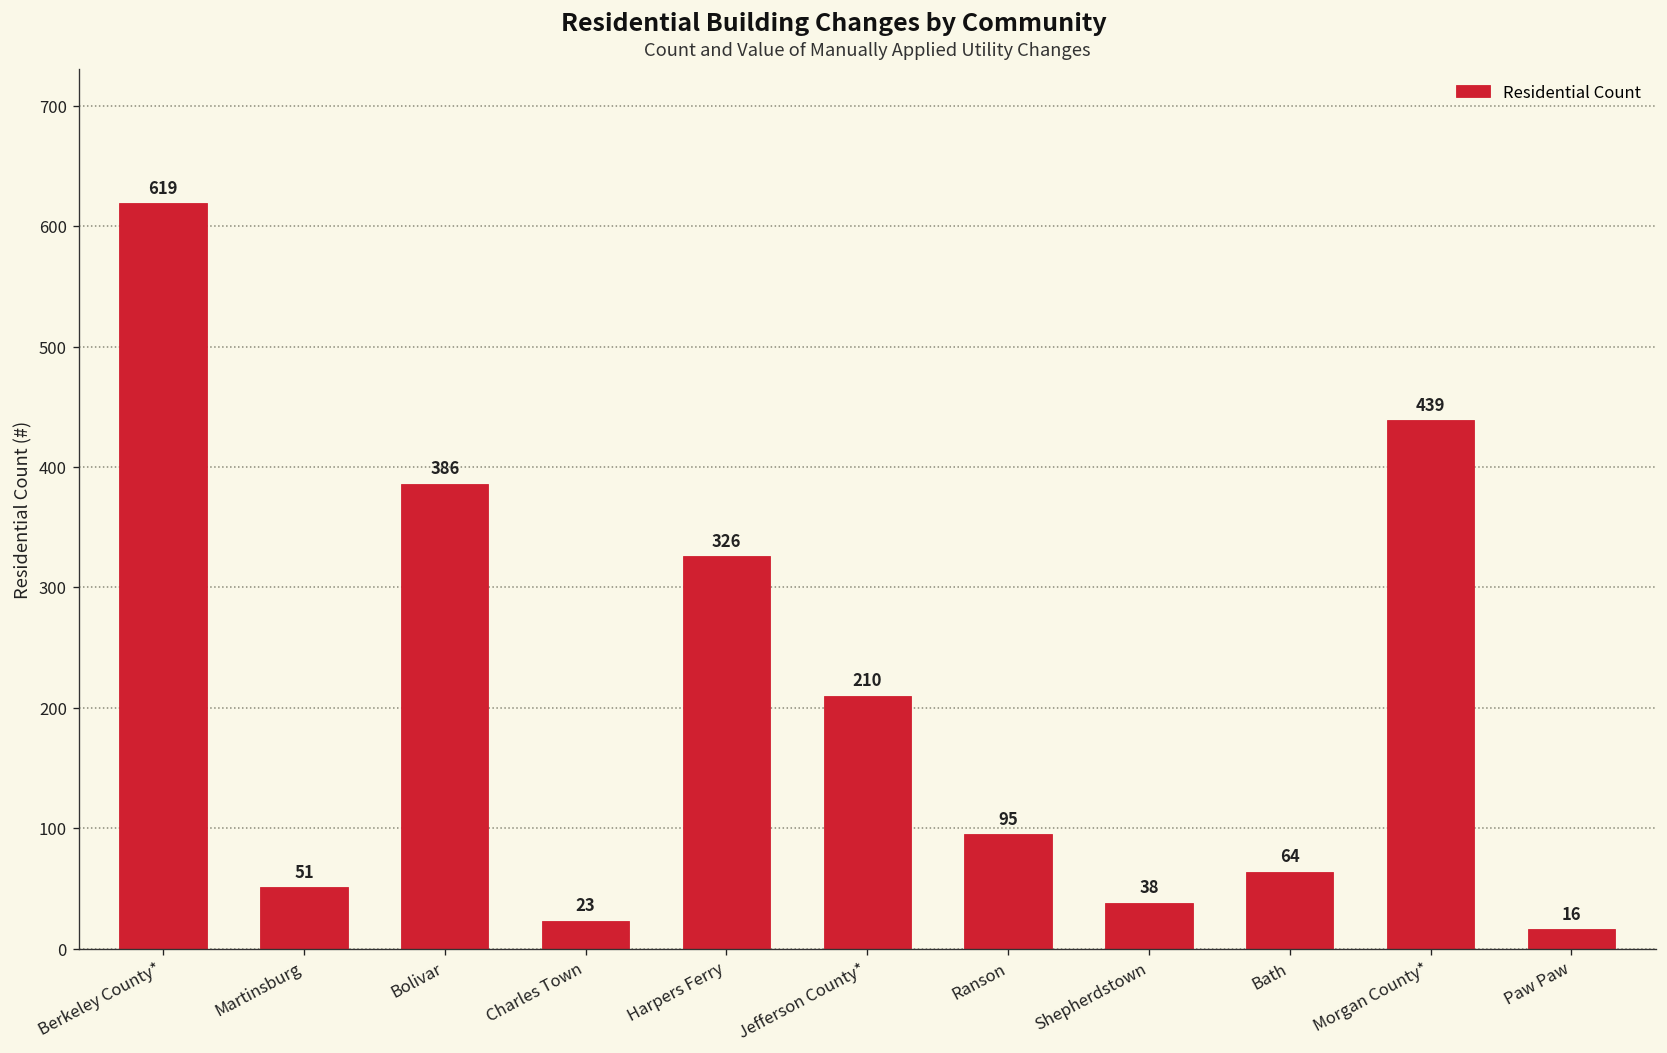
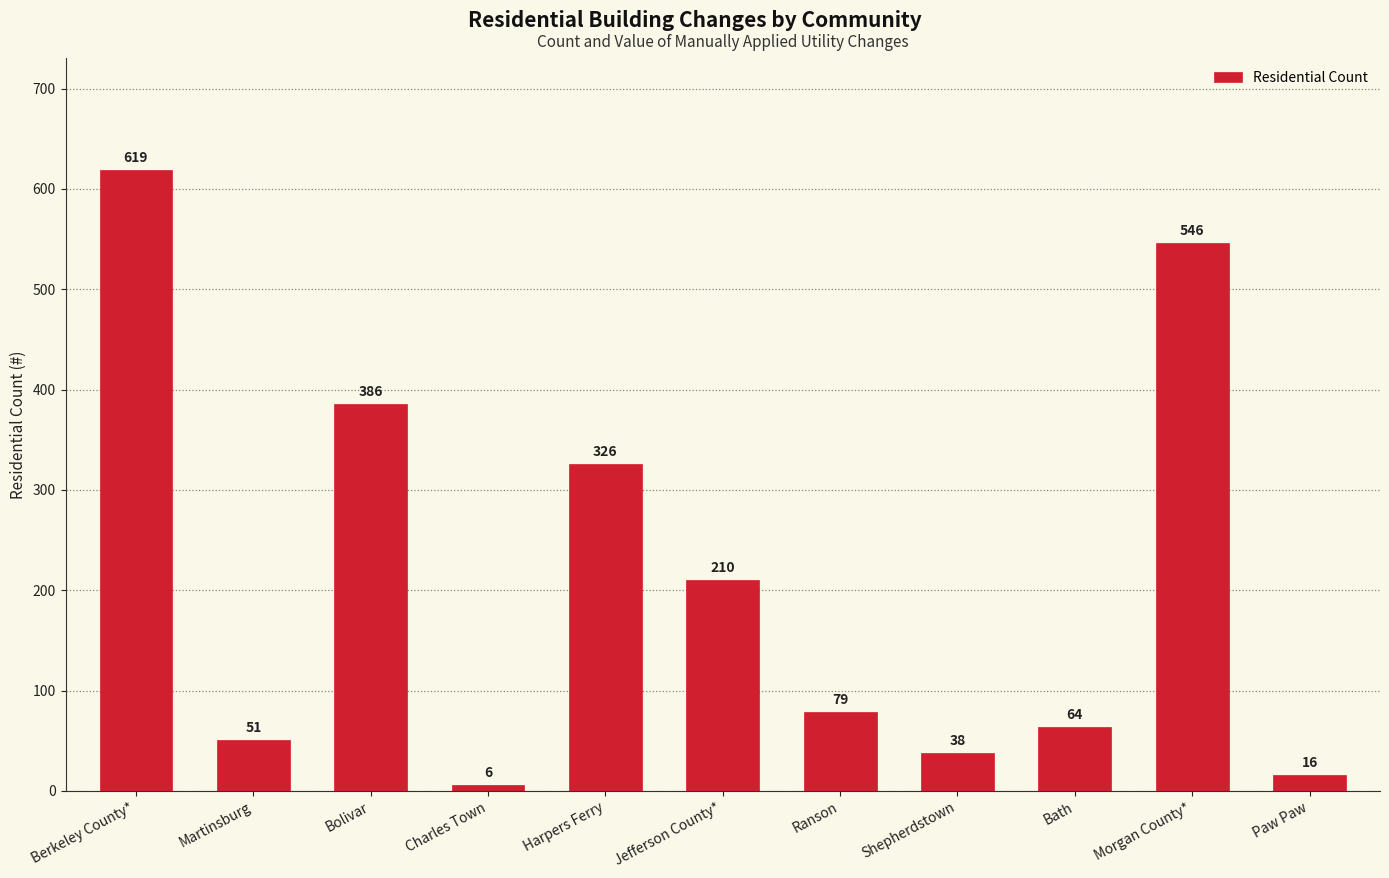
  {
    "Berkeley County*": 619,
    "Martinsburg": 51,
    "Bolivar": 386,
-   "Charles Town": 23,
+   "Charles Town": 6,
    "Harpers Ferry": 326,
    "Jefferson County*": 210,
-   "Ranson": 95,
+   "Ranson": 79,
    "Shepherdstown": 38,
    "Bath": 64,
-   "Morgan County*": 439,
+   "Morgan County*": 546,
    "Paw Paw": 16
  }
